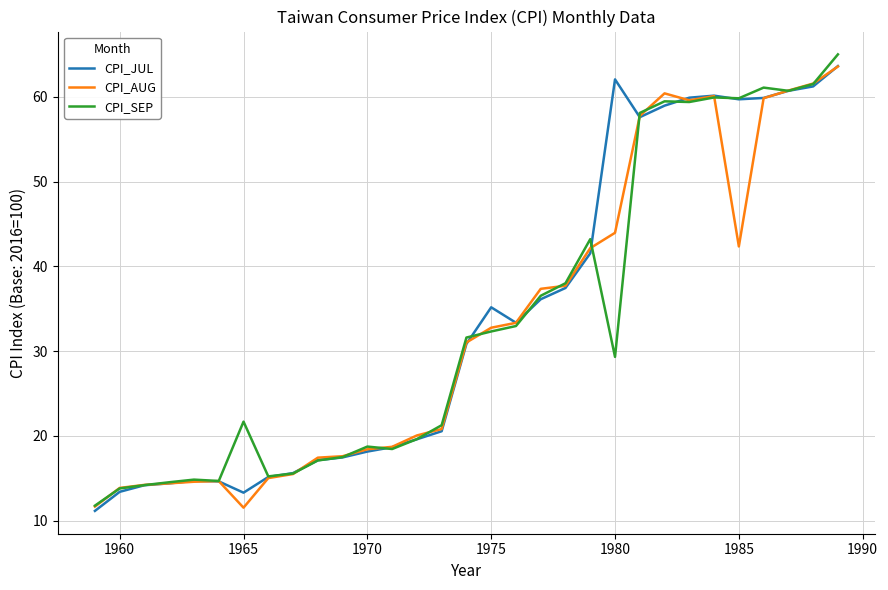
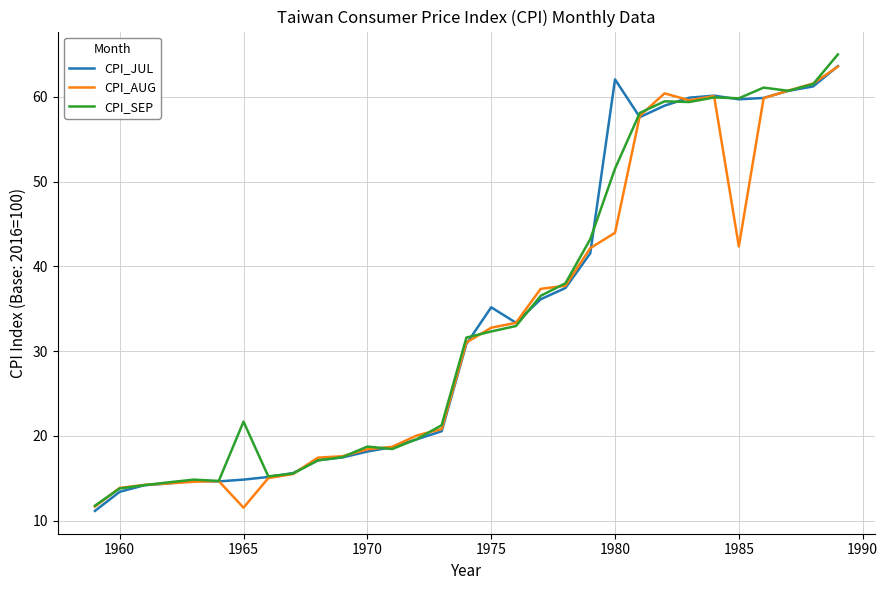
  {
    "CPI_JUL": {
      "1960": 13,
-     "1965": 13,
+     "1965": 15,
      "1975": 35,
      "1980": 62
    },
    "CPI_AUG": {
      "1965": 12,
      "1975": 33,
      "1980": 44,
      "1985": 42
    },
    "CPI_SEP": {
      "1965": 22,
      "1970": 19,
      "1975": 32,
-     "1980": 29
+     "1980": 52
    }
  }
